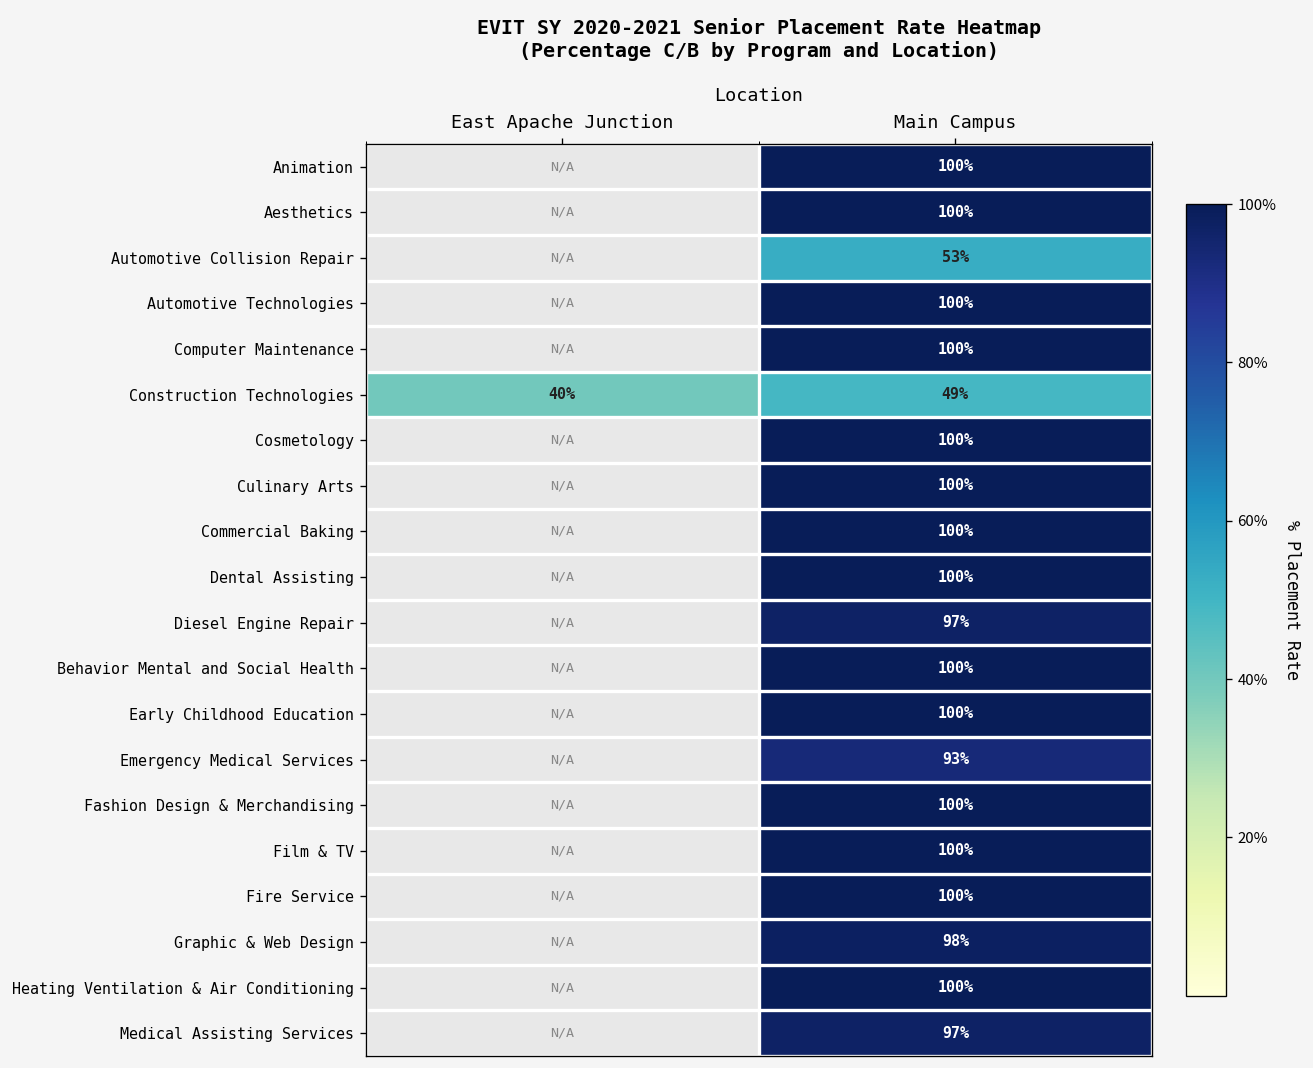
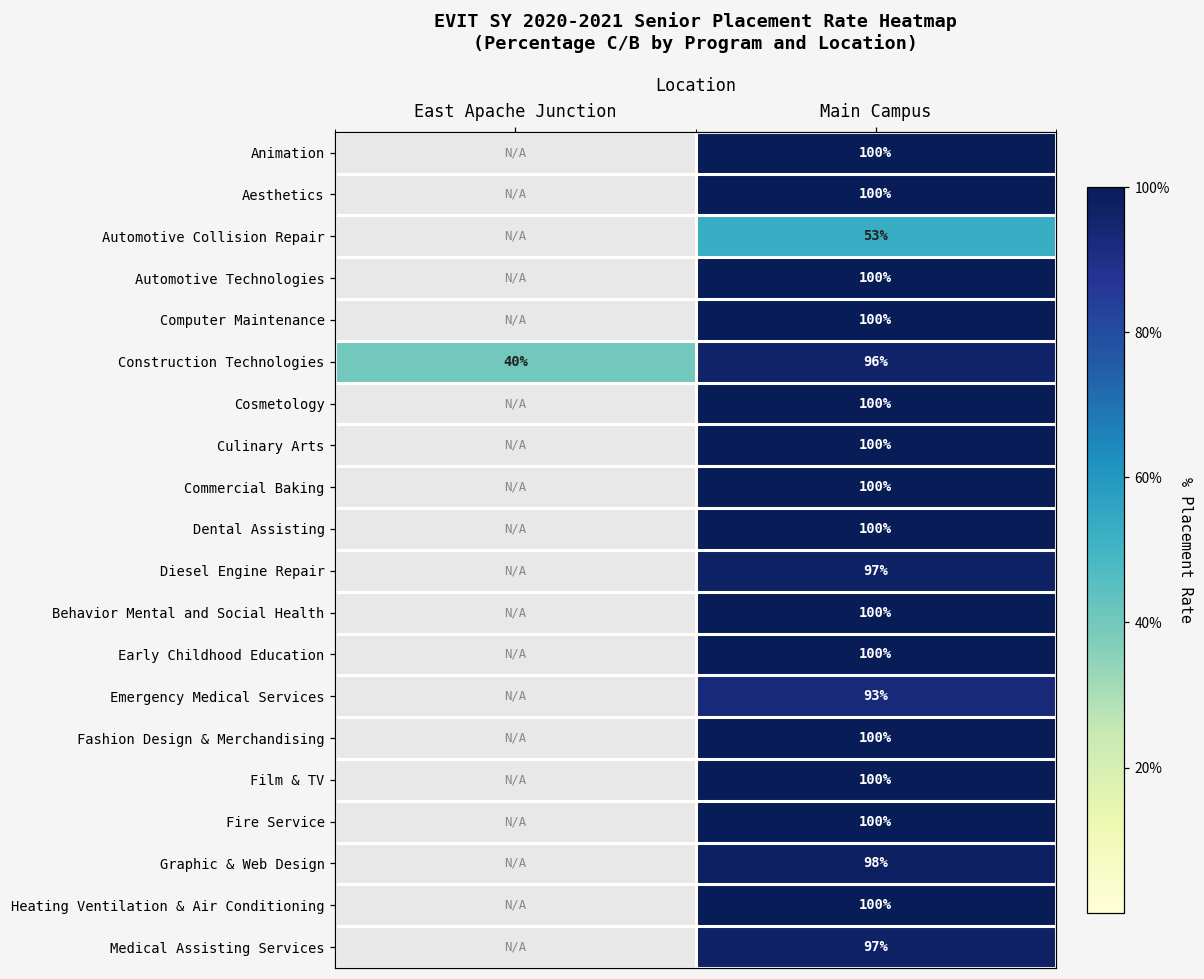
  {
    "Animation": {
      "Main Campus": "100%"
    },
    "Aesthetics": {
      "Main Campus": "100%"
    },
    "Automotive Collision Repair": {
      "Main Campus": "53%"
    },
    "Automotive Technologies": {
      "Main Campus": "100%"
    },
    "Computer Maintenance": {
      "Main Campus": "100%"
    },
    "Construction Technologies": {
      "East Apache Junction": "40%",
-     "Main Campus": "49%"
+     "Main Campus": "96%"
    },
    "Cosmetology": {
      "Main Campus": "100%"
    },
    "Culinary Arts": {
      "Main Campus": "100%"
    },
    "Commercial Baking": {
      "Main Campus": "100%"
    },
    "Dental Assisting": {
      "Main Campus": "100%"
    },
    "Diesel Engine Repair": {
      "Main Campus": "97%"
    },
    "Behavior Mental and Social Health": {
      "Main Campus": "100%"
    },
    "Early Childhood Education": {
      "Main Campus": "100%"
    },
    "Emergency Medical Services": {
      "Main Campus": "93%"
    },
    "Fashion Design & Merchandising": {
      "Main Campus": "100%"
    },
    "Film & TV": {
      "Main Campus": "100%"
    },
    "Fire Service": {
      "Main Campus": "100%"
    },
    "Graphic & Web Design": {
      "Main Campus": "98%"
    },
    "Heating Ventilation & Air Conditioning": {
      "Main Campus": "100%"
    },
    "Medical Assisting Services": {
      "Main Campus": "97%"
    }
  }
